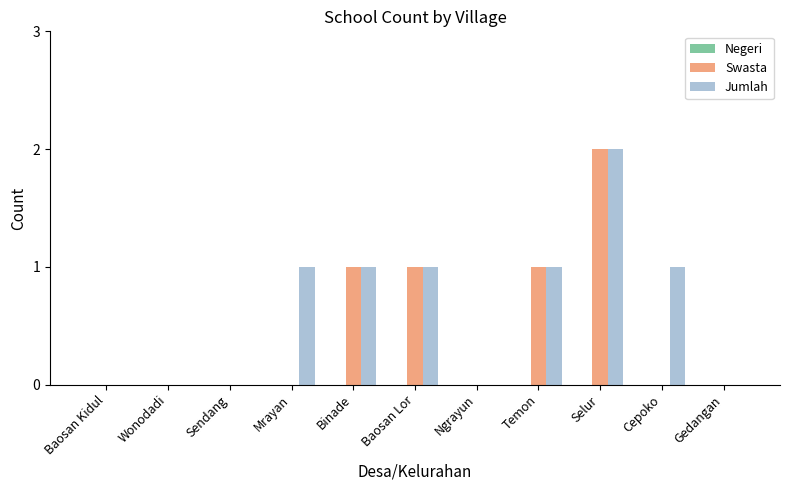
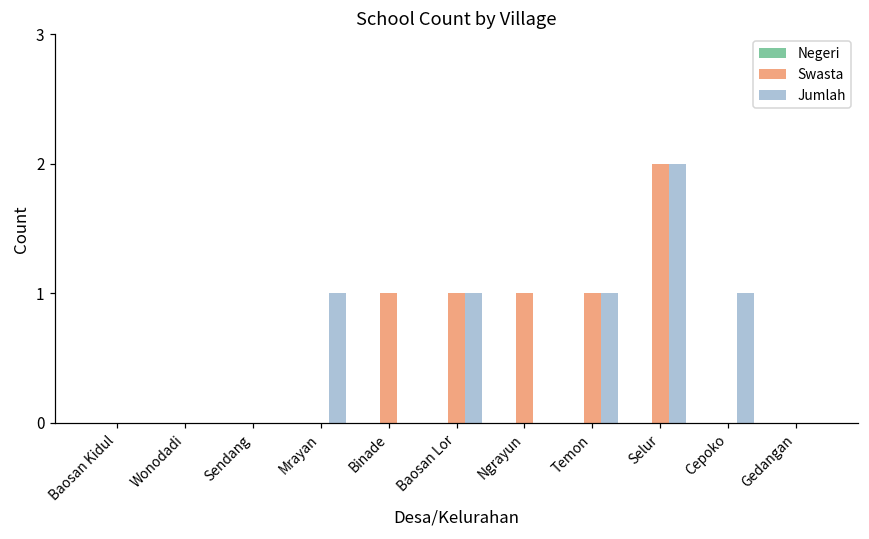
  {
    "Negeri": {
      "Baosan Kidul": 0,
      "Wonodadi": 0,
      "Sendang": 0,
      "Mrayan": 0,
      "Binade": 0,
      "Baosan Lor": 0,
      "Ngrayun": 0,
      "Temon": 0,
      "Selur": 0,
      "Cepoko": 0,
      "Gedangan": 0
    },
    "Swasta": {
      "Baosan Kidul": 0,
      "Wonodadi": 0,
      "Sendang": 0,
      "Mrayan": 0,
      "Binade": 1,
      "Baosan Lor": 1,
-     "Ngrayun": 0,
+     "Ngrayun": 1,
      "Temon": 1,
      "Selur": 2,
      "Cepoko": 0,
      "Gedangan": 0
    },
    "Jumlah": {
      "Baosan Kidul": 0,
      "Wonodadi": 0,
      "Sendang": 0,
      "Mrayan": 1,
-     "Binade": 1,
+     "Binade": 0,
      "Baosan Lor": 1,
      "Ngrayun": 0,
      "Temon": 1,
      "Selur": 2,
      "Cepoko": 1,
      "Gedangan": 0
    }
  }
